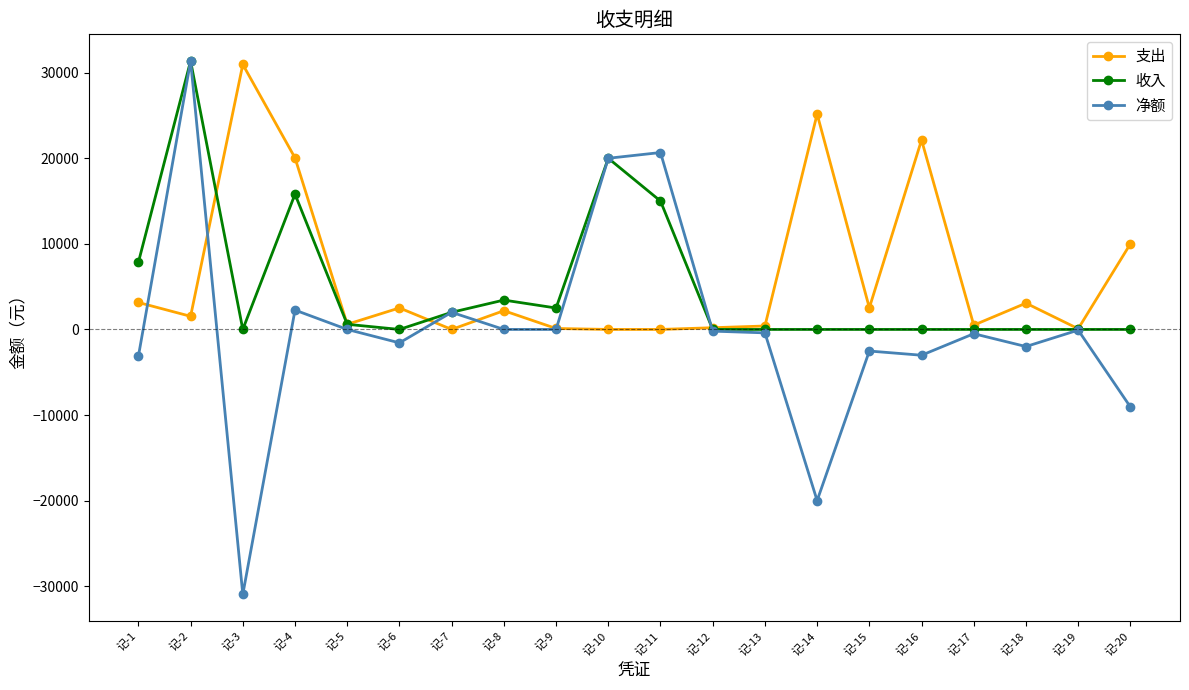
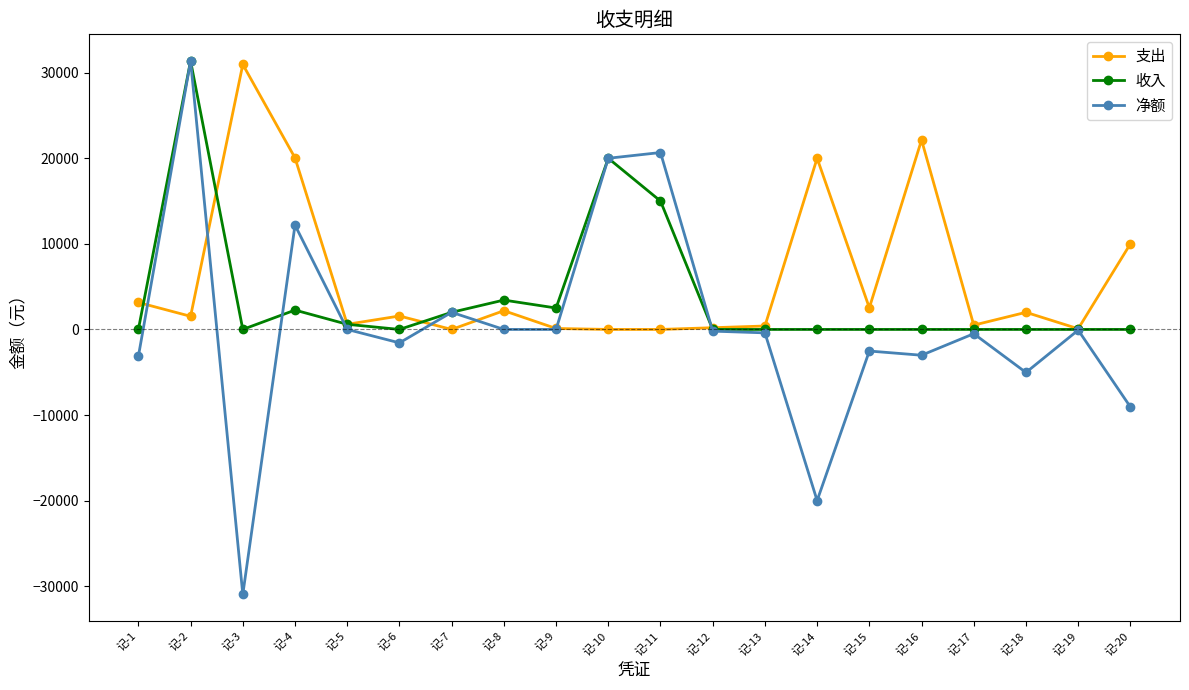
  {
    "支出": {
      "记-1": 3000,
      "记-2": 2000,
      "记-3": 31000,
      "记-4": 20000,
-     "记-6": 3000,
+     "记-6": 2000,
      "记-7": 0,
      "记-8": 2000,
      "记-10": 0,
      "记-11": 0,
      "记-13": 0,
-     "记-14": 25000,
+     "记-14": 20000,
      "记-15": 3000,
      "记-16": 22000,
      "记-17": 1000,
-     "记-18": 3000,
+     "记-18": 2000,
      "记-20": 10000
    },
    "收入": {
-     "记-1": 8000,
+     "记-1": 0,
      "记-3": 0,
-     "记-4": 16000,
+     "记-4": 2000,
      "记-6": 0,
      "记-8": 3000,
      "记-9": 3000,
      "记-11": 15000,
      "记-13": 0,
      "记-14": 0,
      "记-15": 0,
      "记-16": 0,
      "记-17": 0,
      "记-18": 0,
      "记-20": 0
    },
    "净额": {
      "记-1": -3000,
      "记-3": -31000,
-     "记-4": 2000,
+     "记-4": 12000,
      "记-5": 0,
      "记-6": -2000,
      "记-8": 0,
      "记-11": 21000,
      "记-13": 0,
      "记-14": -20000,
      "记-15": -3000,
      "记-16": -3000,
      "记-17": -1000,
-     "记-18": -2000,
+     "记-18": -5000,
      "记-20": -9000
    }
  }
